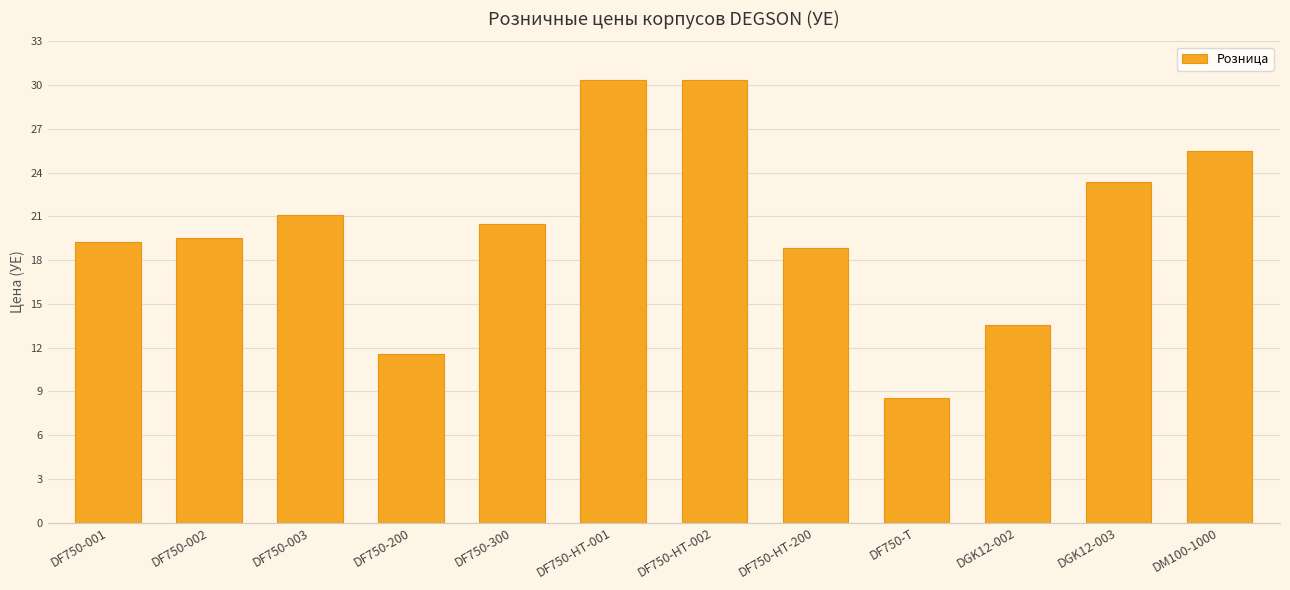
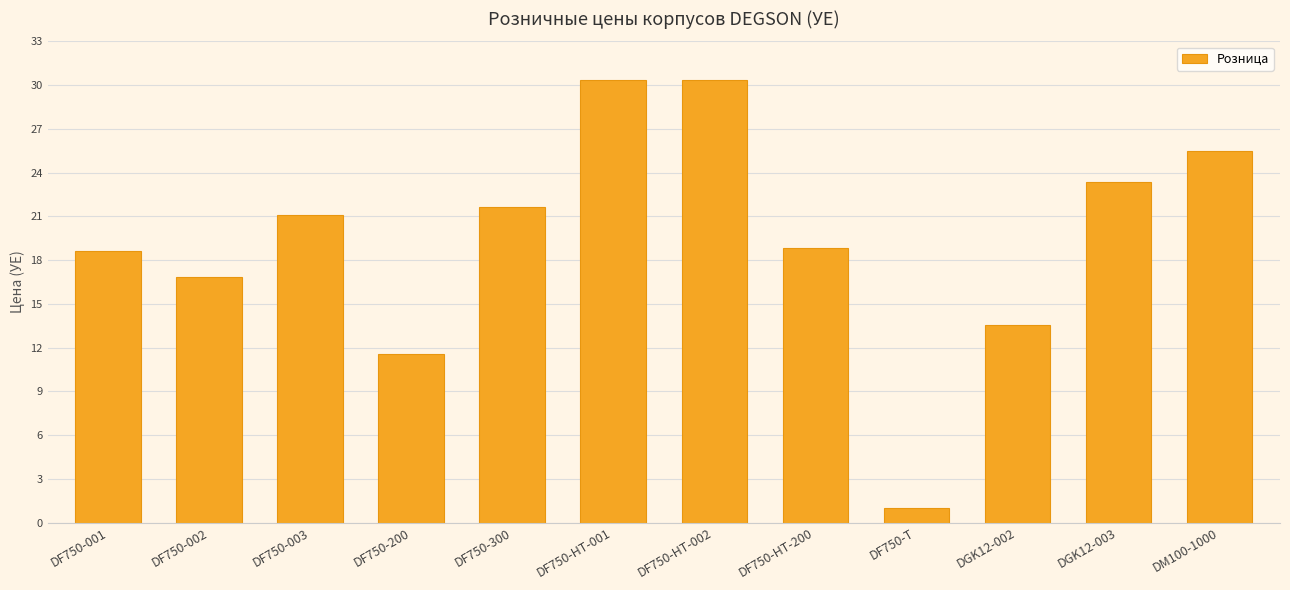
  {
-   "DF750-001": 19.2,
-   "DF750-002": 19.5,
+   "DF750-001": 18.6,
+   "DF750-002": 16.8,
    "DF750-003": 21.1,
    "DF750-200": 11.6,
-   "DF750-300": 20.5,
+   "DF750-300": 21.6,
    "DF750-HT-001": 30.3,
    "DF750-HT-002": 30.3,
    "DF750-HT-200": 18.9,
-   "DF750-T": 8.6,
+   "DF750-T": 1.0,
    "DGK12-002": 13.6,
    "DGK12-003": 23.4,
    "DM100-1000": 25.5
  }
